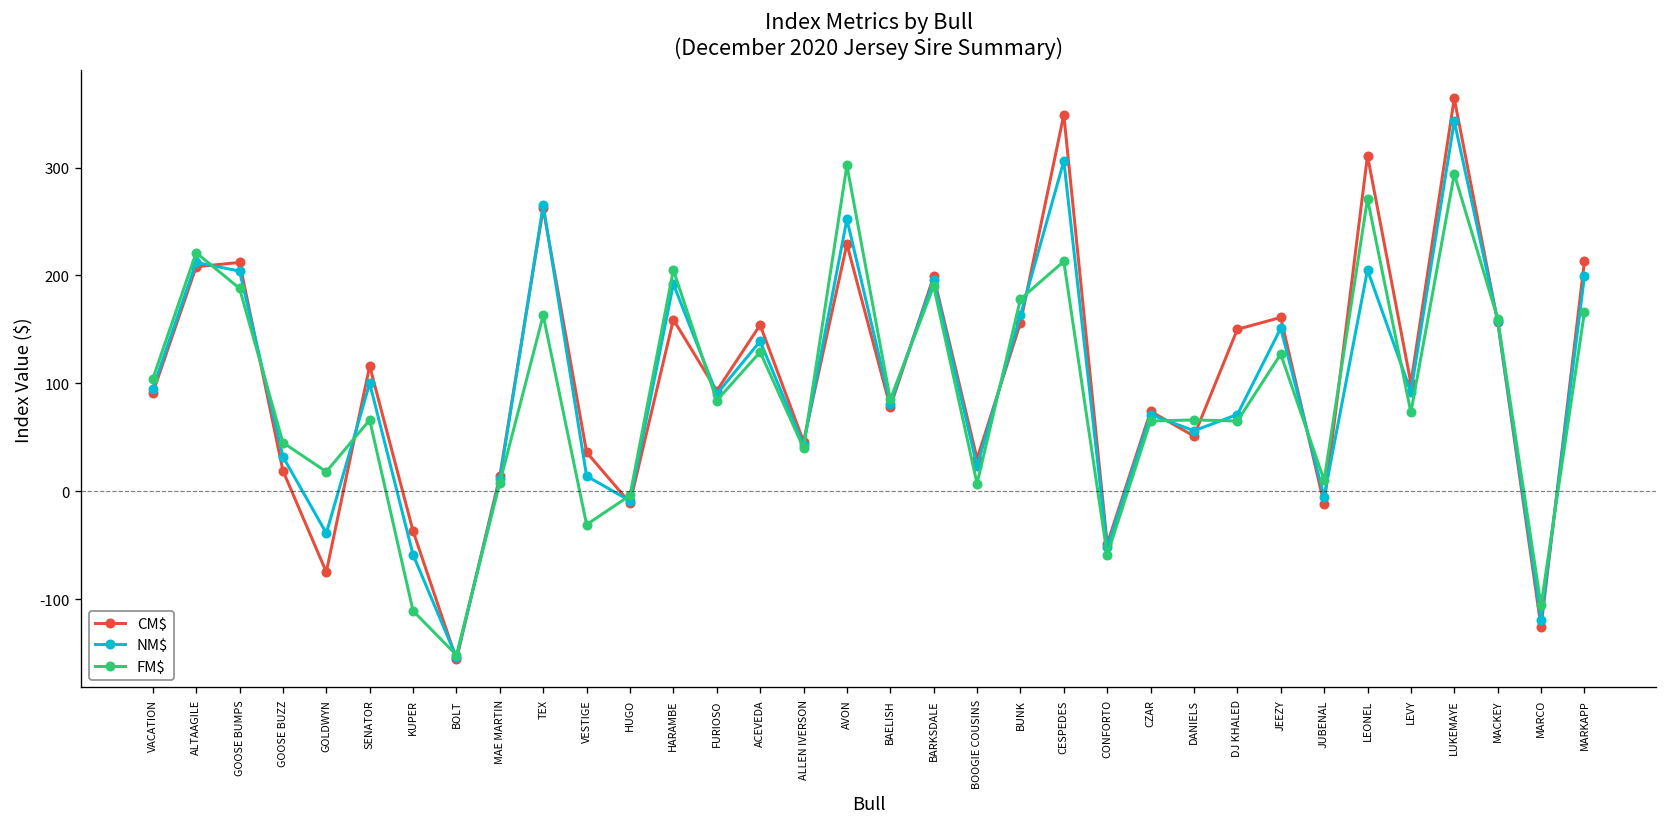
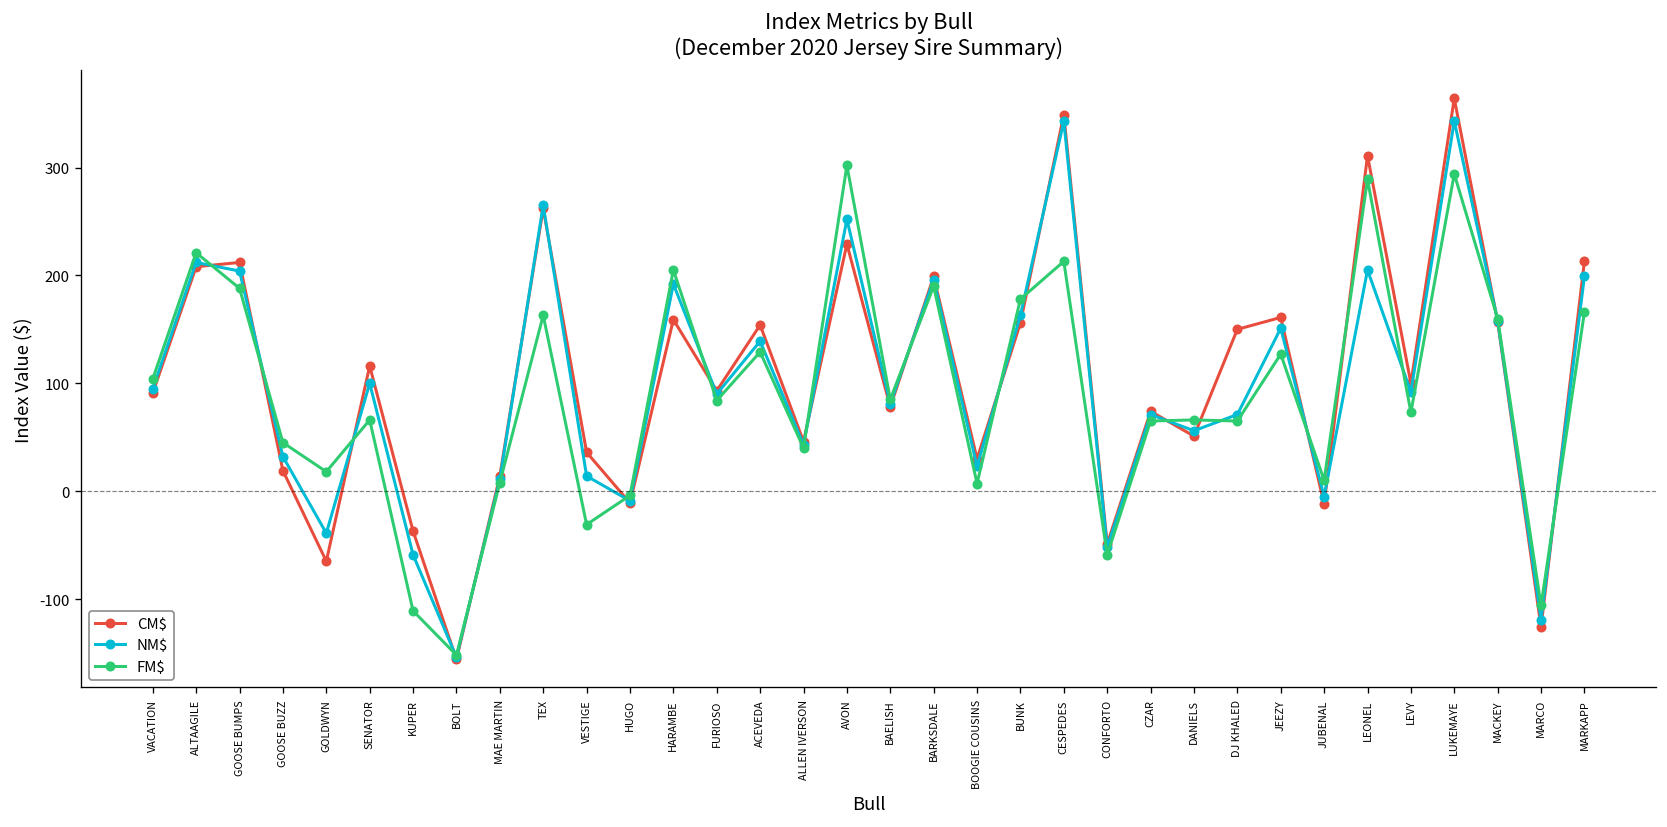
  {
    "CM$": {
      "VACATION": 90,
      "ALTAAGILE": 210,
      "GOOSE BUMPS": 210,
      "GOOSE BUZZ": 20,
-     "GOLDWYN": -80,
+     "GOLDWYN": -70,
      "SENATOR": 120,
      "KUPER": -40,
      "MAE MARTIN": 10,
      "TEX": 260,
      "VESTIGE": 40,
      "HARAMBE": 160,
      "FURIOSO": 90,
      "ACEVEDA": 150,
      "ALLEN IVERSON": 50,
      "AVON": 230,
      "BAELISH": 80,
      "BARKSDALE": 200,
      "BOOGIE COUSINS": 30,
      "BUNK": 160,
      "CESPEDES": 350,
      "CONFORTO": -50,
      "CZAR": 70,
      "DANIELS": 50,
      "DJ KHALED": 150,
      "JEEZY": 160,
      "JUBENAL": -10,
      "LEONEL": 310,
      "LEVY": 100,
      "LUKEMAYE": 360,
      "MARCO": -130,
      "MARKAPP": 210
    },
    "NM$": {
      "VACATION": 100,
      "ALTAAGILE": 210,
      "GOOSE BUMPS": 200,
      "GOOSE BUZZ": 30,
      "GOLDWYN": -40,
      "SENATOR": 100,
      "KUPER": -60,
      "MAE MARTIN": 10,
      "TEX": 270,
      "VESTIGE": 10,
      "HARAMBE": 190,
      "FURIOSO": 90,
      "ACEVEDA": 140,
      "ALLEN IVERSON": 40,
      "AVON": 250,
      "BAELISH": 80,
      "BARKSDALE": 200,
      "BOOGIE COUSINS": 20,
      "BUNK": 160,
-     "CESPEDES": 310,
+     "CESPEDES": 340,
      "CONFORTO": -50,
      "CZAR": 70,
      "DANIELS": 60,
      "DJ KHALED": 70,
      "JEEZY": 150,
      "JUBENAL": -10,
      "LEONEL": 210,
      "LEVY": 90,
      "LUKEMAYE": 340,
      "MARCO": -120,
      "MARKAPP": 200
    },
    "FM$": {
      "VACATION": 100,
      "ALTAAGILE": 220,
      "GOOSE BUMPS": 190,
      "GOOSE BUZZ": 50,
      "GOLDWYN": 20,
      "SENATOR": 70,
      "KUPER": -110,
      "MAE MARTIN": 10,
      "TEX": 160,
      "VESTIGE": -30,
      "HUGO": 0,
      "HARAMBE": 210,
      "FURIOSO": 80,
      "ACEVEDA": 130,
      "ALLEN IVERSON": 40,
      "AVON": 300,
      "BAELISH": 90,
      "BARKSDALE": 190,
      "BOOGIE COUSINS": 10,
      "BUNK": 180,
      "CESPEDES": 210,
      "CONFORTO": -60,
      "CZAR": 70,
      "DANIELS": 70,
      "DJ KHALED": 70,
      "JEEZY": 130,
      "JUBENAL": 10,
-     "LEONEL": 270,
+     "LEONEL": 290,
      "LEVY": 70,
      "LUKEMAYE": 290,
      "MARCO": -110,
      "MARKAPP": 170
    }
  }
